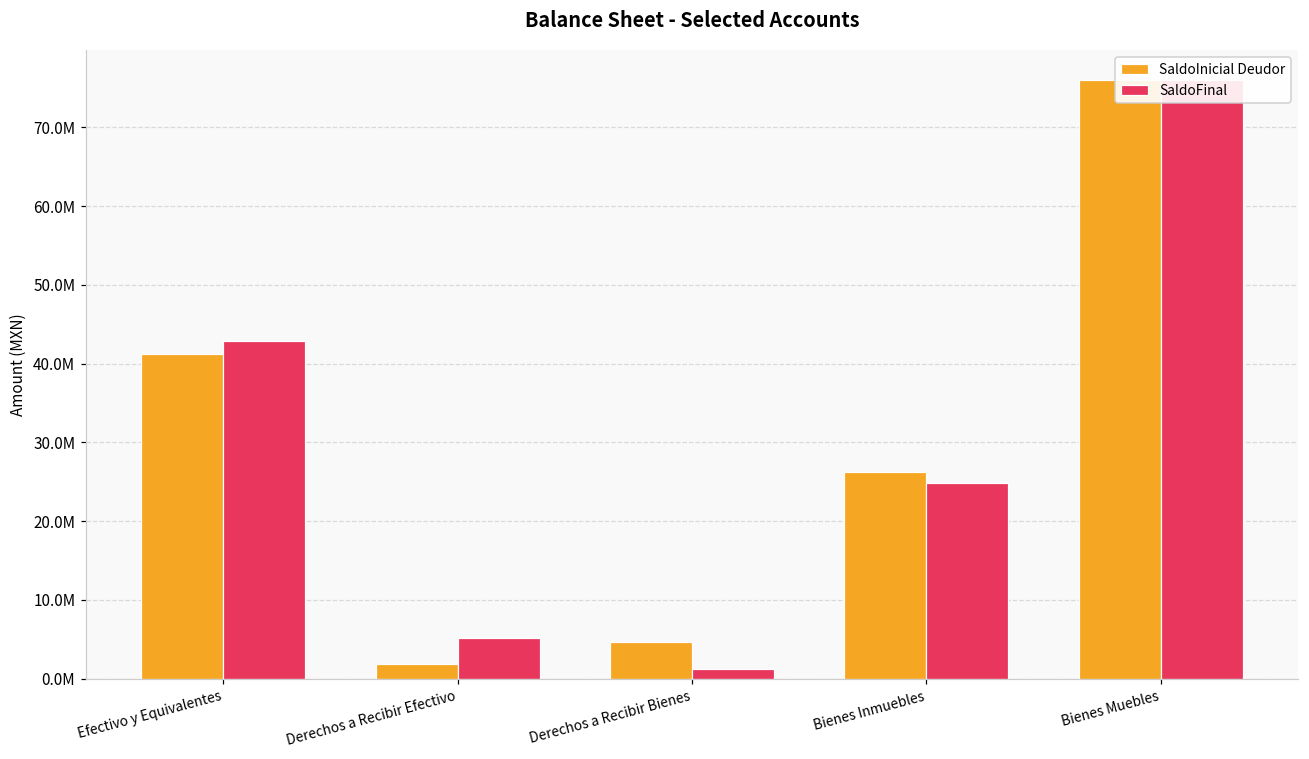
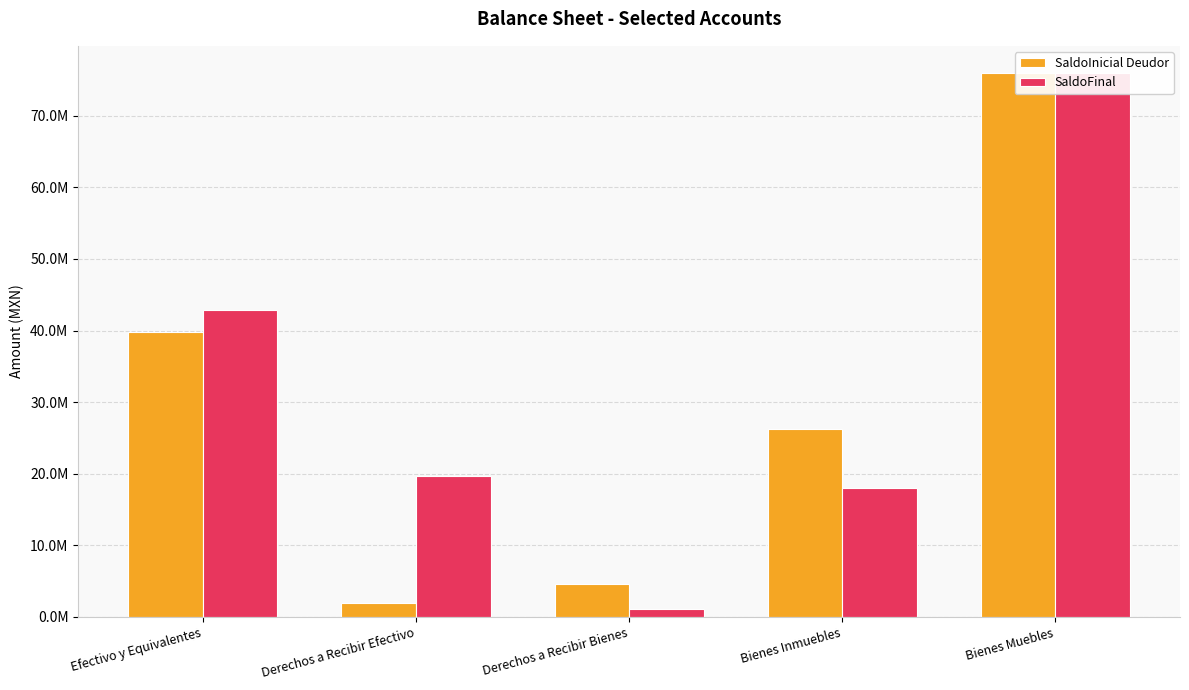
  {
    "SaldoInicial Deudor": {
-     "Efectivo y Equivalentes": 41000000,
+     "Efectivo y Equivalentes": 40000000,
      "Derechos a Recibir Efectivo": 2000000,
      "Derechos a Recibir Bienes": 5000000,
      "Bienes Inmuebles": 26000000
    },
    "SaldoFinal": {
      "Efectivo y Equivalentes": 43000000,
-     "Derechos a Recibir Efectivo": 5000000,
+     "Derechos a Recibir Efectivo": 20000000,
      "Derechos a Recibir Bienes": 1000000,
-     "Bienes Inmuebles": 25000000
+     "Bienes Inmuebles": 18000000
    }
  }
